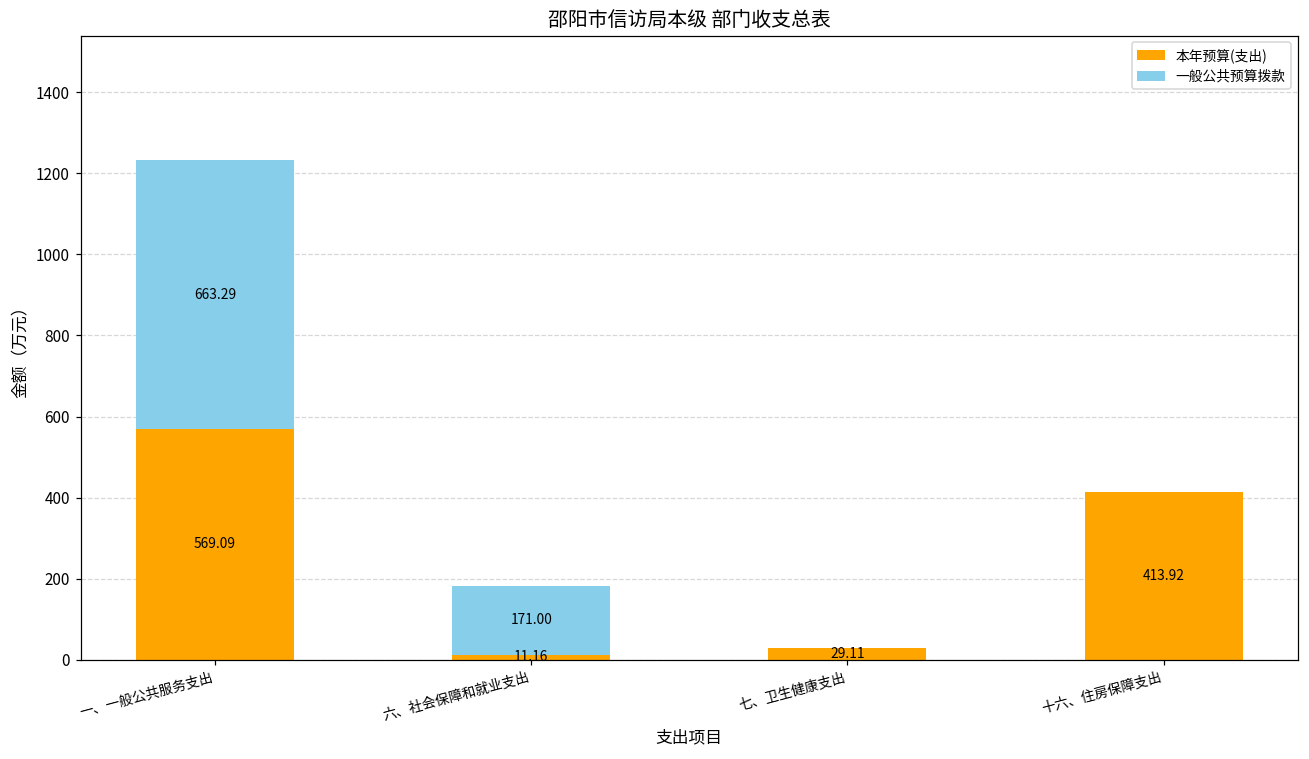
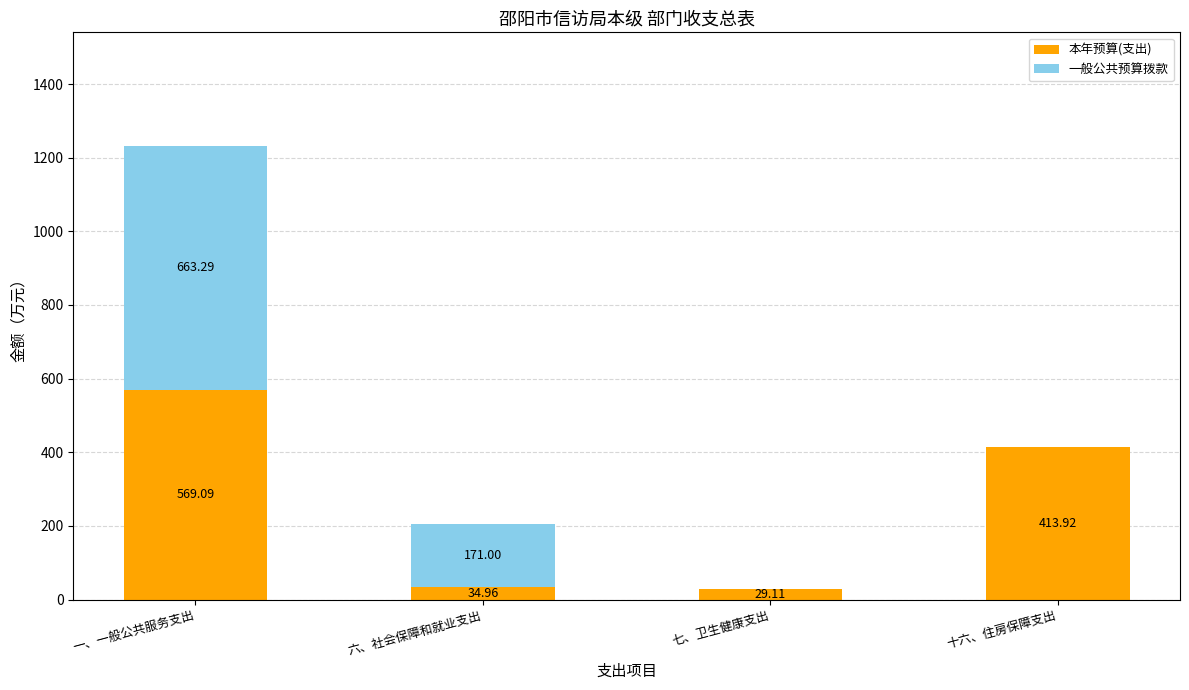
  {
    "本年预算(支出)": {
      "一、一般公共服务支出": 569.09,
-     "六、社会保障和就业支出": 11.16,
+     "六、社会保障和就业支出": 34.96,
      "七、卫生健康支出": 29.11,
      "十六、住房保障支出": 413.92
    },
    "一般公共预算拨款": {
      "一、一般公共服务支出": 663.29,
      "六、社会保障和就业支出": 171.00
    }
  }
